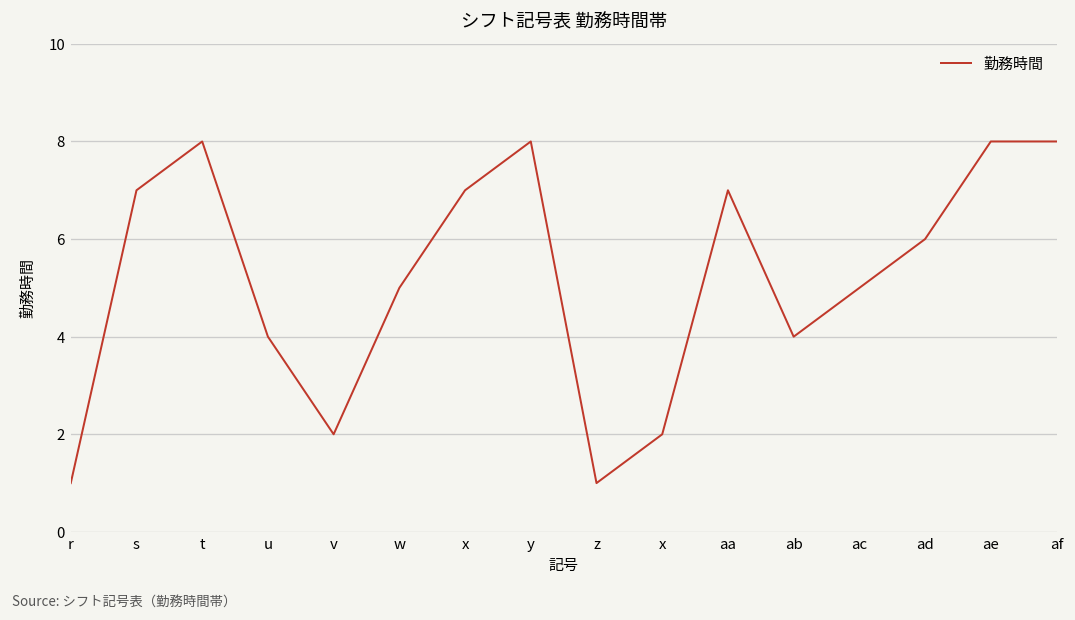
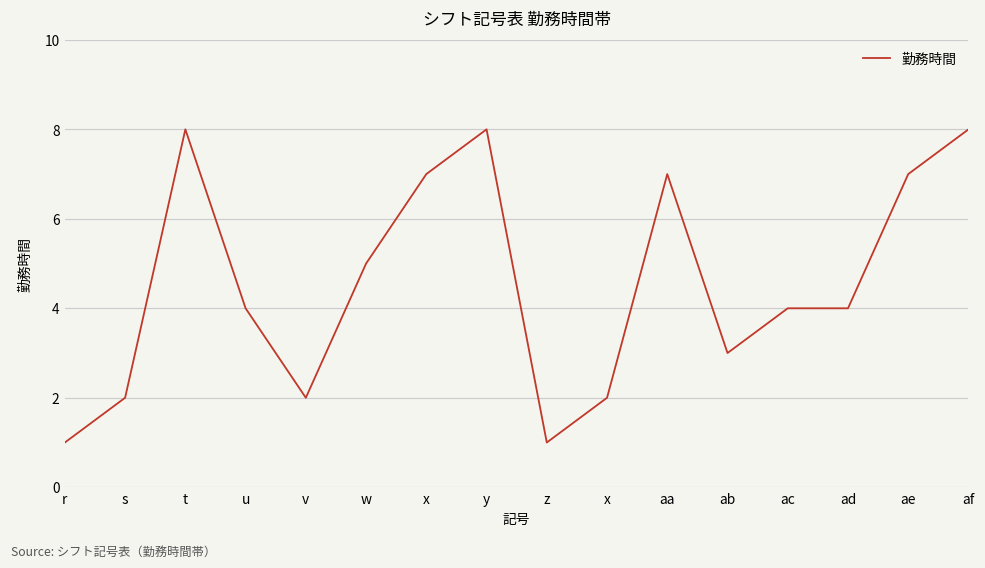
  {
    "r": 1,
-   "s": 7,
+   "s": 2,
    "t": 8,
    "u": 4,
    "v": 2,
    "w": 5,
    "y": 8,
    "z": 1,
    "aa": 7,
-   "ab": 4,
-   "ac": 5,
-   "ad": 6,
-   "ae": 8,
+   "ab": 3,
+   "ac": 4,
+   "ad": 4,
+   "ae": 7,
    "af": 8
  }
